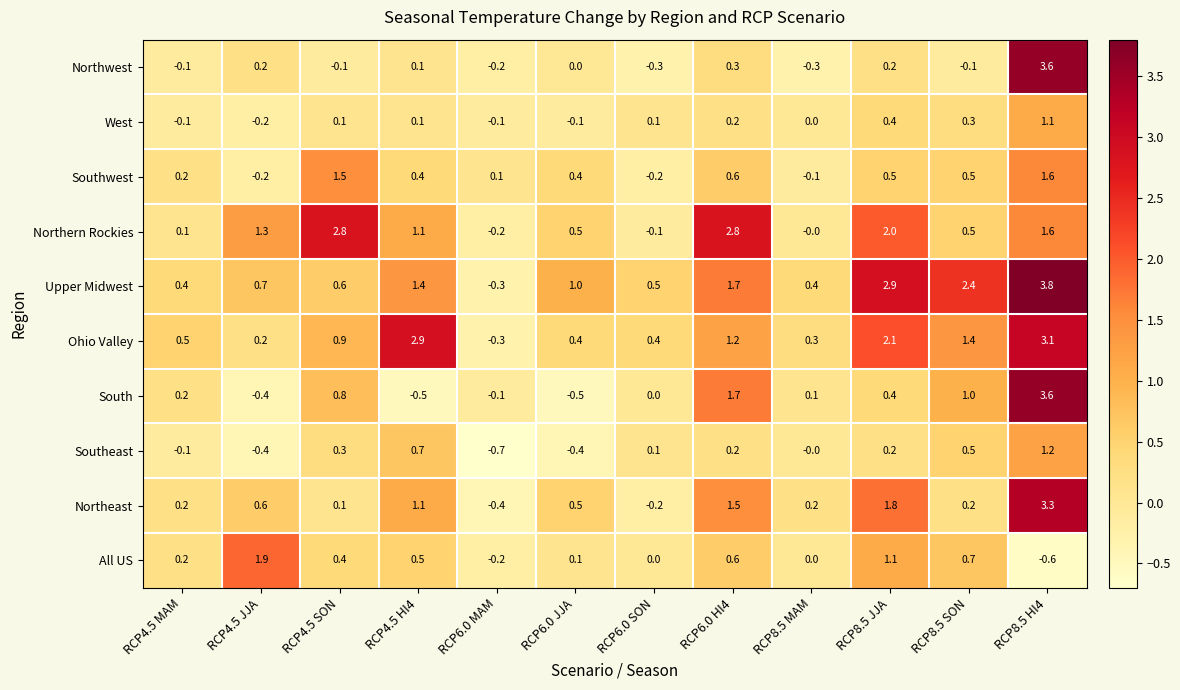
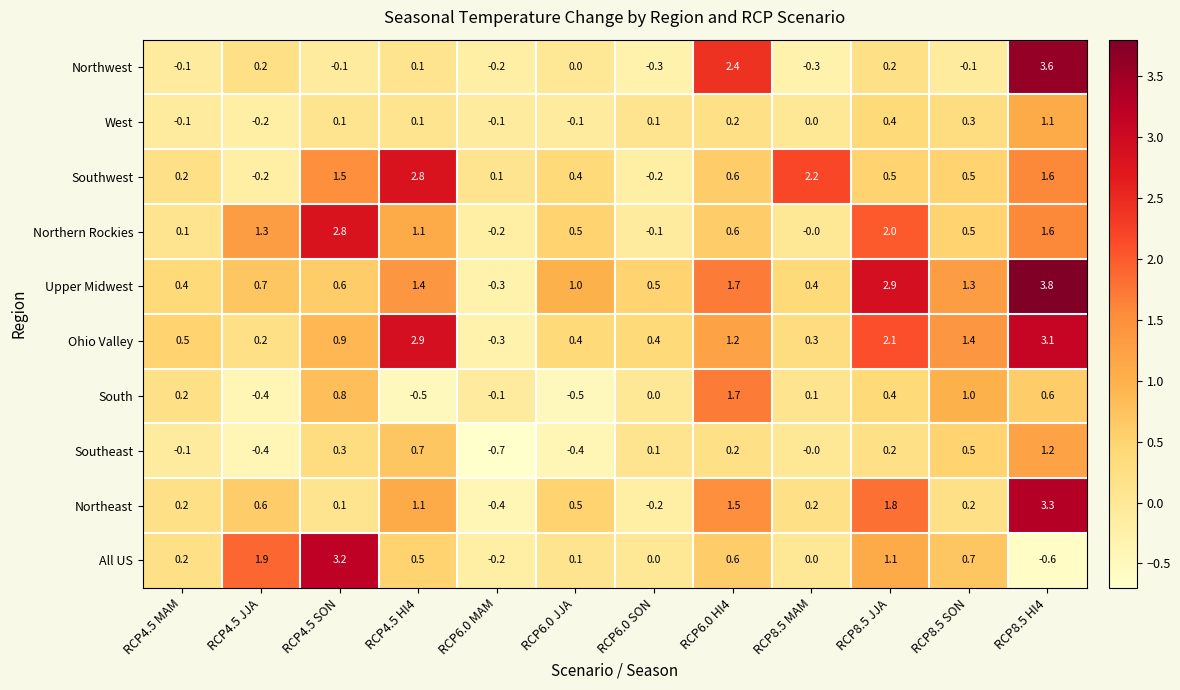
  {
    "Northwest": {
      "RCP4.5 MAM": -0.1,
      "RCP4.5 JJA": 0.2,
      "RCP4.5 SON": -0.1,
      "RCP4.5 HI4": 0.1,
      "RCP6.0 MAM": -0.2,
      "RCP6.0 JJA": 0.0,
      "RCP6.0 SON": -0.3,
-     "RCP6.0 HI4": 0.3,
+     "RCP6.0 HI4": 2.4,
      "RCP8.5 MAM": -0.3,
      "RCP8.5 JJA": 0.2,
      "RCP8.5 SON": -0.1,
      "RCP8.5 HI4": 3.6
    },
    "West": {
      "RCP4.5 MAM": -0.1,
      "RCP4.5 JJA": -0.2,
      "RCP4.5 SON": 0.1,
      "RCP4.5 HI4": 0.1,
      "RCP6.0 MAM": -0.1,
      "RCP6.0 JJA": -0.1,
      "RCP6.0 SON": 0.1,
      "RCP6.0 HI4": 0.2,
      "RCP8.5 MAM": 0.0,
      "RCP8.5 JJA": 0.4,
      "RCP8.5 SON": 0.3,
      "RCP8.5 HI4": 1.1
    },
    "Southwest": {
      "RCP4.5 MAM": 0.2,
      "RCP4.5 JJA": -0.2,
      "RCP4.5 SON": 1.5,
-     "RCP4.5 HI4": 0.4,
+     "RCP4.5 HI4": 2.8,
      "RCP6.0 MAM": 0.1,
      "RCP6.0 JJA": 0.4,
      "RCP6.0 SON": -0.2,
      "RCP6.0 HI4": 0.6,
-     "RCP8.5 MAM": -0.1,
+     "RCP8.5 MAM": 2.2,
      "RCP8.5 JJA": 0.5,
      "RCP8.5 SON": 0.5,
      "RCP8.5 HI4": 1.6
    },
    "Northern Rockies": {
      "RCP4.5 MAM": 0.1,
      "RCP4.5 JJA": 1.3,
      "RCP4.5 SON": 2.8,
      "RCP4.5 HI4": 1.1,
      "RCP6.0 MAM": -0.2,
      "RCP6.0 JJA": 0.5,
      "RCP6.0 SON": -0.1,
-     "RCP6.0 HI4": 2.8,
+     "RCP6.0 HI4": 0.6,
      "RCP8.5 MAM": -0.0,
      "RCP8.5 JJA": 2.0,
      "RCP8.5 SON": 0.5,
      "RCP8.5 HI4": 1.6
    },
    "Upper Midwest": {
      "RCP4.5 MAM": 0.4,
      "RCP4.5 JJA": 0.7,
      "RCP4.5 SON": 0.6,
      "RCP4.5 HI4": 1.4,
      "RCP6.0 MAM": -0.3,
      "RCP6.0 JJA": 1.0,
      "RCP6.0 SON": 0.5,
      "RCP6.0 HI4": 1.7,
      "RCP8.5 MAM": 0.4,
      "RCP8.5 JJA": 2.9,
-     "RCP8.5 SON": 2.4,
+     "RCP8.5 SON": 1.3,
      "RCP8.5 HI4": 3.8
    },
    "Ohio Valley": {
      "RCP4.5 MAM": 0.5,
      "RCP4.5 JJA": 0.2,
      "RCP4.5 SON": 0.9,
      "RCP4.5 HI4": 2.9,
      "RCP6.0 MAM": -0.3,
      "RCP6.0 JJA": 0.4,
      "RCP6.0 SON": 0.4,
      "RCP6.0 HI4": 1.2,
      "RCP8.5 MAM": 0.3,
      "RCP8.5 JJA": 2.1,
      "RCP8.5 SON": 1.4,
      "RCP8.5 HI4": 3.1
    },
    "South": {
      "RCP4.5 MAM": 0.2,
      "RCP4.5 JJA": -0.4,
      "RCP4.5 SON": 0.8,
      "RCP4.5 HI4": -0.5,
      "RCP6.0 MAM": -0.1,
      "RCP6.0 JJA": -0.5,
      "RCP6.0 SON": 0.0,
      "RCP6.0 HI4": 1.7,
      "RCP8.5 MAM": 0.1,
      "RCP8.5 JJA": 0.4,
      "RCP8.5 SON": 1.0,
-     "RCP8.5 HI4": 3.6
+     "RCP8.5 HI4": 0.6
    },
    "Southeast": {
      "RCP4.5 MAM": -0.1,
      "RCP4.5 JJA": -0.4,
      "RCP4.5 SON": 0.3,
      "RCP4.5 HI4": 0.7,
      "RCP6.0 MAM": -0.7,
      "RCP6.0 JJA": -0.4,
      "RCP6.0 SON": 0.1,
      "RCP6.0 HI4": 0.2,
      "RCP8.5 MAM": -0.0,
      "RCP8.5 JJA": 0.2,
      "RCP8.5 SON": 0.5,
      "RCP8.5 HI4": 1.2
    },
    "Northeast": {
      "RCP4.5 MAM": 0.2,
      "RCP4.5 JJA": 0.6,
      "RCP4.5 SON": 0.1,
      "RCP4.5 HI4": 1.1,
      "RCP6.0 MAM": -0.4,
      "RCP6.0 JJA": 0.5,
      "RCP6.0 SON": -0.2,
      "RCP6.0 HI4": 1.5,
      "RCP8.5 MAM": 0.2,
      "RCP8.5 JJA": 1.8,
      "RCP8.5 SON": 0.2,
      "RCP8.5 HI4": 3.3
    },
    "All US": {
      "RCP4.5 MAM": 0.2,
      "RCP4.5 JJA": 1.9,
-     "RCP4.5 SON": 0.4,
+     "RCP4.5 SON": 3.2,
      "RCP4.5 HI4": 0.5,
      "RCP6.0 MAM": -0.2,
      "RCP6.0 JJA": 0.1,
      "RCP6.0 SON": 0.0,
      "RCP6.0 HI4": 0.6,
      "RCP8.5 MAM": 0.0,
      "RCP8.5 JJA": 1.1,
      "RCP8.5 SON": 0.7,
      "RCP8.5 HI4": -0.6
    }
  }
